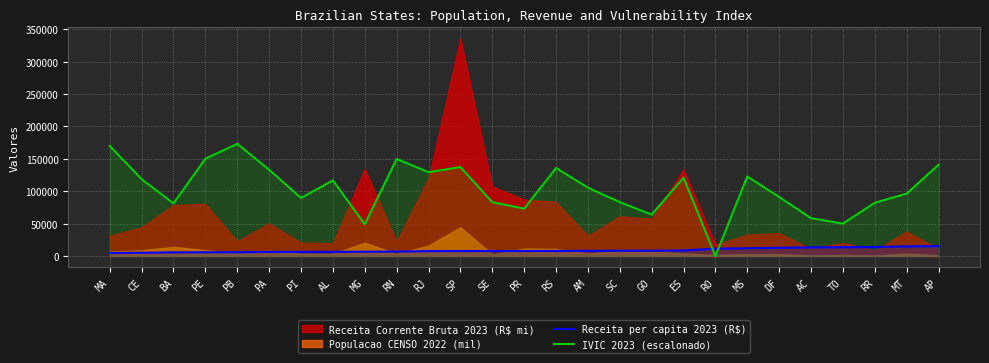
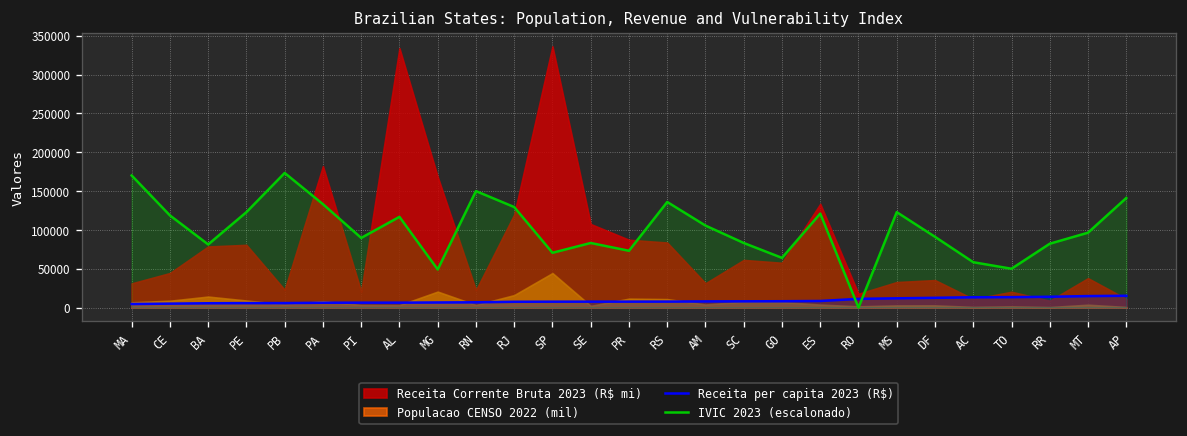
  {
    "Receita Corrente Bruta 2023 (R$ mi)": {
      "MA": 30000,
      "CE": 40000,
      "PE": 80000,
      "PB": 20000,
-     "PA": 50000,
+     "PA": 180000,
      "PI": 20000,
-     "AL": 20000,
-     "MG": 130000,
+     "AL": 330000,
+     "MG": 170000,
      "RN": 20000,
      "RJ": 120000,
      "SP": 340000,
      "SE": 110000,
      "PR": 90000,
      "RS": 80000,
      "AM": 30000,
      "SC": 60000,
      "GO": 60000,
      "ES": 130000,
      "RO": 20000,
      "MS": 30000,
      "DF": 40000,
      "TO": 20000,
      "RR": 10000,
      "MT": 40000,
      "AP": 10000
    },
    "Receita per capita 2023 (R$)": {
      "BA": 10000,
      "MG": 10000,
      "RJ": 10000,
      "SP": 10000,
      "SE": 10000,
      "AM": 10000,
      "ES": 10000,
      "RO": 10000,
      "MS": 10000,
      "DF": 10000,
      "TO": 10000,
      "RR": 10000,
      "MT": 10000,
      "AP": 20000
    },
    "IVIC 2023 (escalonado)": {
      "MA": 170000,
      "CE": 120000,
-     "PE": 150000,
+     "PE": 120000,
      "PB": 170000,
      "PA": 130000,
      "PI": 90000,
      "AL": 120000,
      "MG": 50000,
      "RN": 150000,
      "RJ": 130000,
-     "SP": 140000,
+     "SP": 70000,
      "SE": 80000,
      "PR": 70000,
      "RS": 140000,
      "AM": 110000,
      "SC": 80000,
      "GO": 60000,
      "ES": 120000,
      "MS": 120000,
      "DF": 90000,
      "AC": 60000,
      "TO": 50000,
      "RR": 80000,
      "MT": 100000,
      "AP": 140000
    },
    "Populacao CENSO 2022 (mil)": {
      "BA": 10000,
      "MG": 20000,
      "RJ": 20000,
      "SP": 40000,
      "AM": 0
    }
  }
